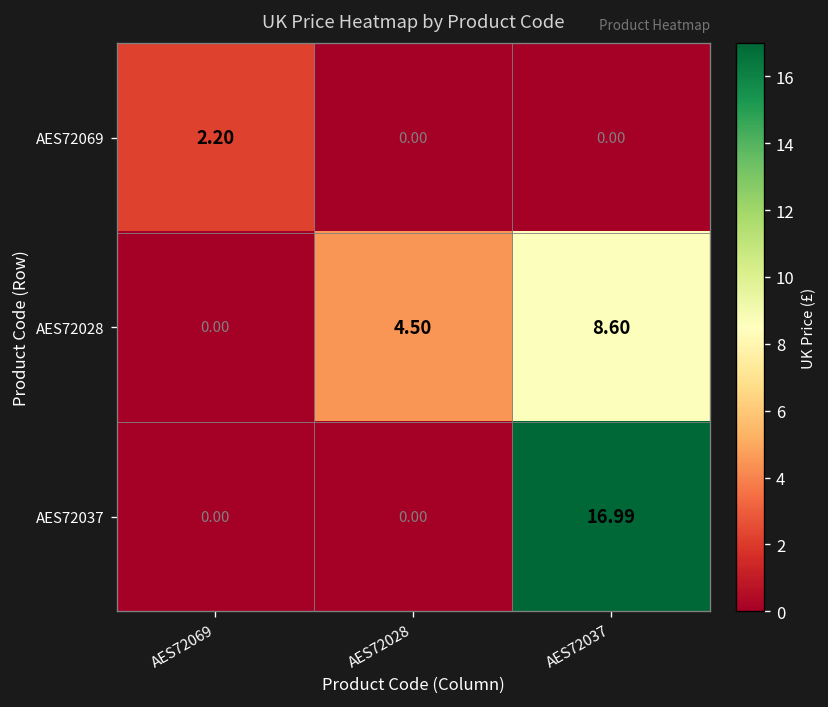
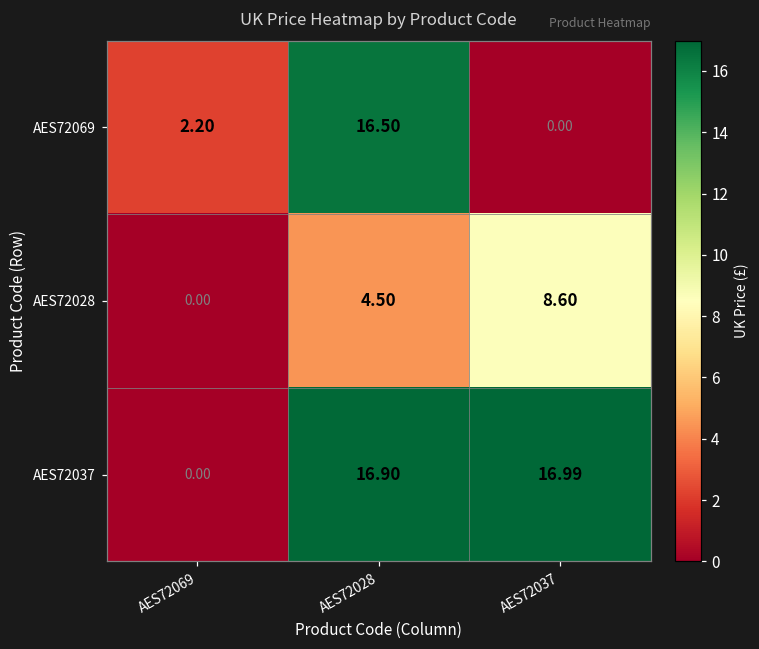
  {
    "AES72069": {
      "AES72069": 2.20,
-     "AES72028": 0.00,
+     "AES72028": 16.50,
      "AES72037": 0.00
    },
    "AES72028": {
      "AES72069": 0.00,
      "AES72028": 4.50,
      "AES72037": 8.60
    },
    "AES72037": {
      "AES72069": 0.00,
-     "AES72028": 0.00,
+     "AES72028": 16.90,
      "AES72037": 16.99
    }
  }
